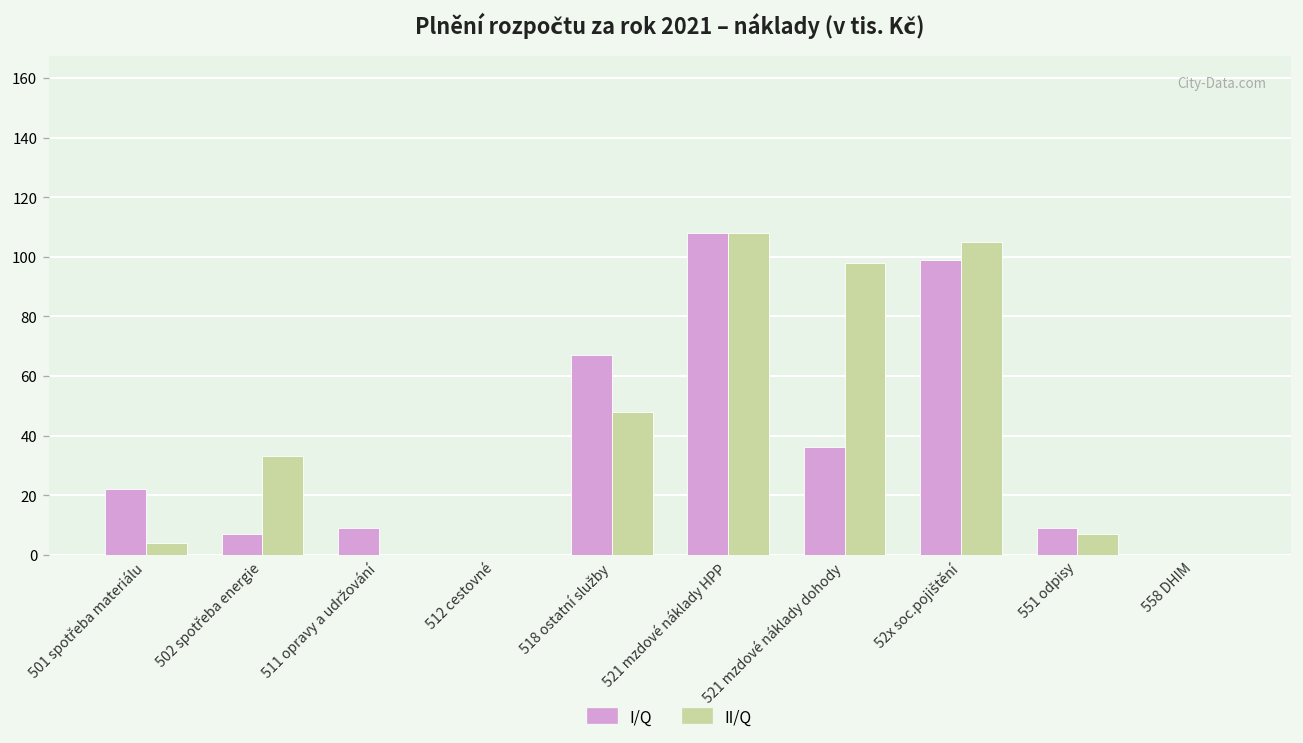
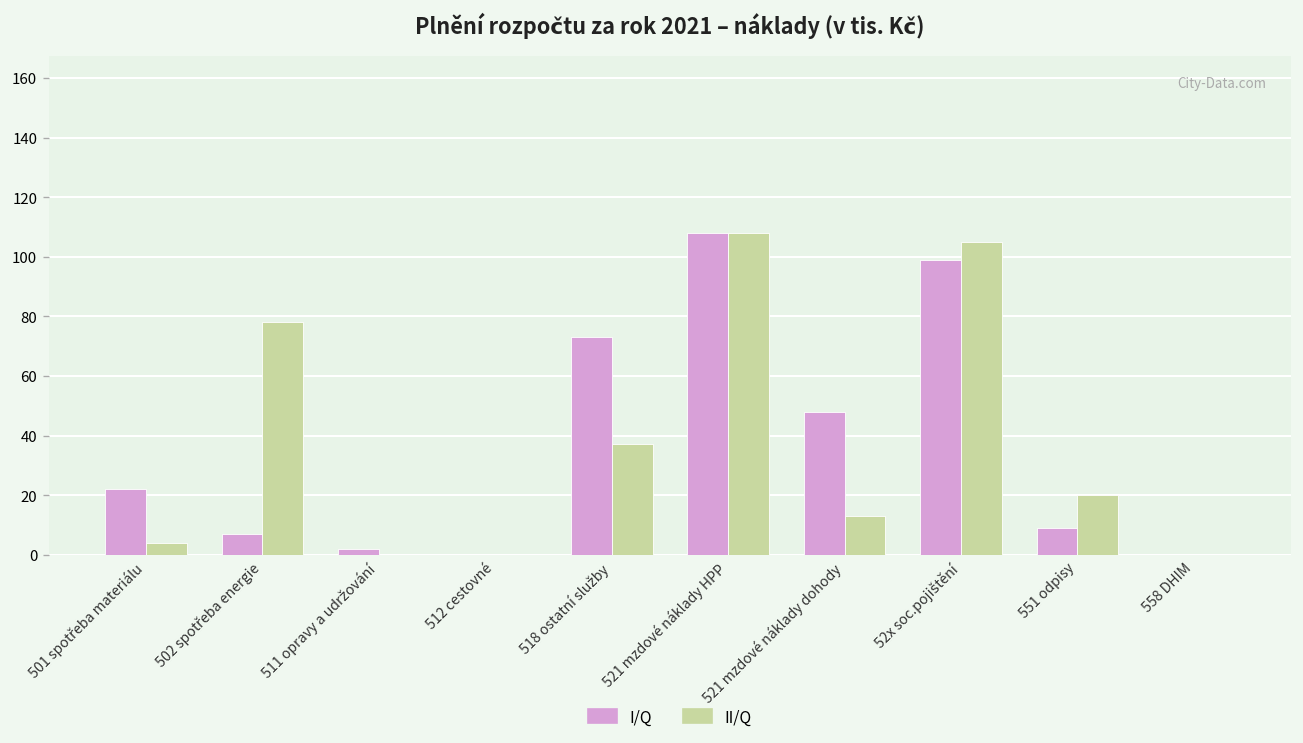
  {
    "I/Q": {
      "501 spotřeba materiálu": 22,
      "502 spotřeba energie": 7,
-     "511 opravy a udržování": 9,
+     "511 opravy a udržování": 2,
      "512 cestovné": 0,
-     "518 ostatní služby": 67,
+     "518 ostatní služby": 73,
      "521 mzdové náklady HPP": 108,
-     "521 mzdové náklady dohody": 36,
+     "521 mzdové náklady dohody": 48,
      "52x soc.pojištění": 99,
      "551 odpisy": 9,
      "558 DHIM": 0
    },
    "II/Q": {
      "501 spotřeba materiálu": 4,
-     "502 spotřeba energie": 33,
+     "502 spotřeba energie": 78,
      "511 opravy a udržování": 0,
      "512 cestovné": 0,
-     "518 ostatní služby": 48,
+     "518 ostatní služby": 37,
      "521 mzdové náklady HPP": 108,
-     "521 mzdové náklady dohody": 98,
+     "521 mzdové náklady dohody": 13,
      "52x soc.pojištění": 105,
-     "551 odpisy": 7,
+     "551 odpisy": 20,
      "558 DHIM": 0
    }
  }
